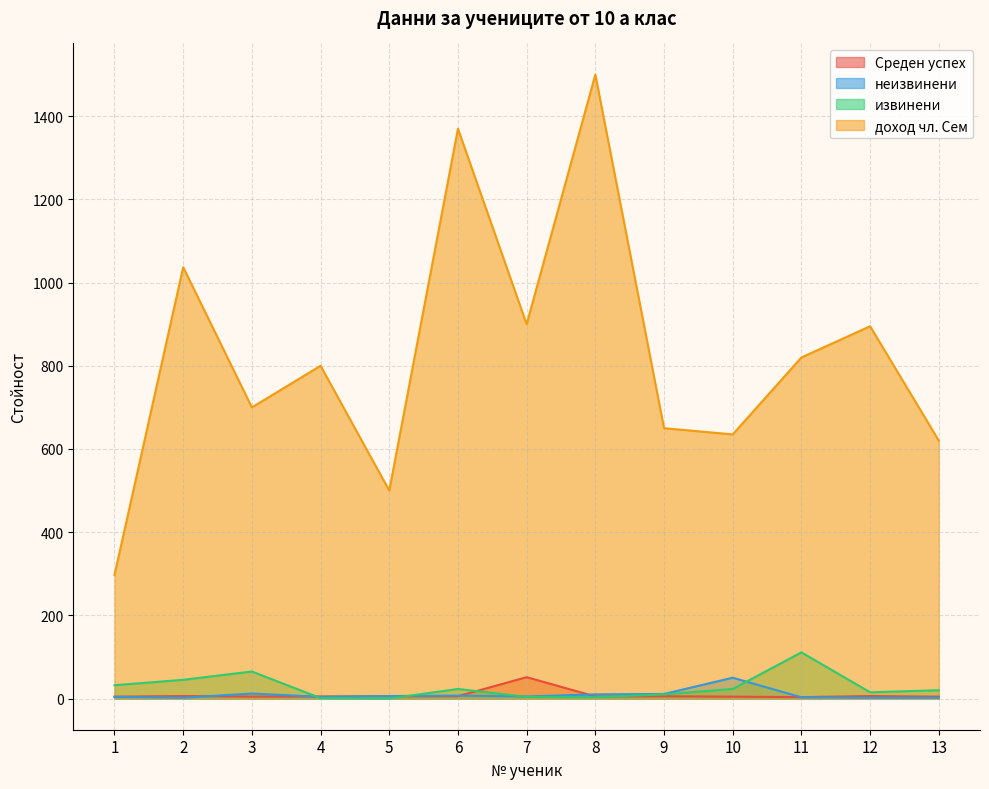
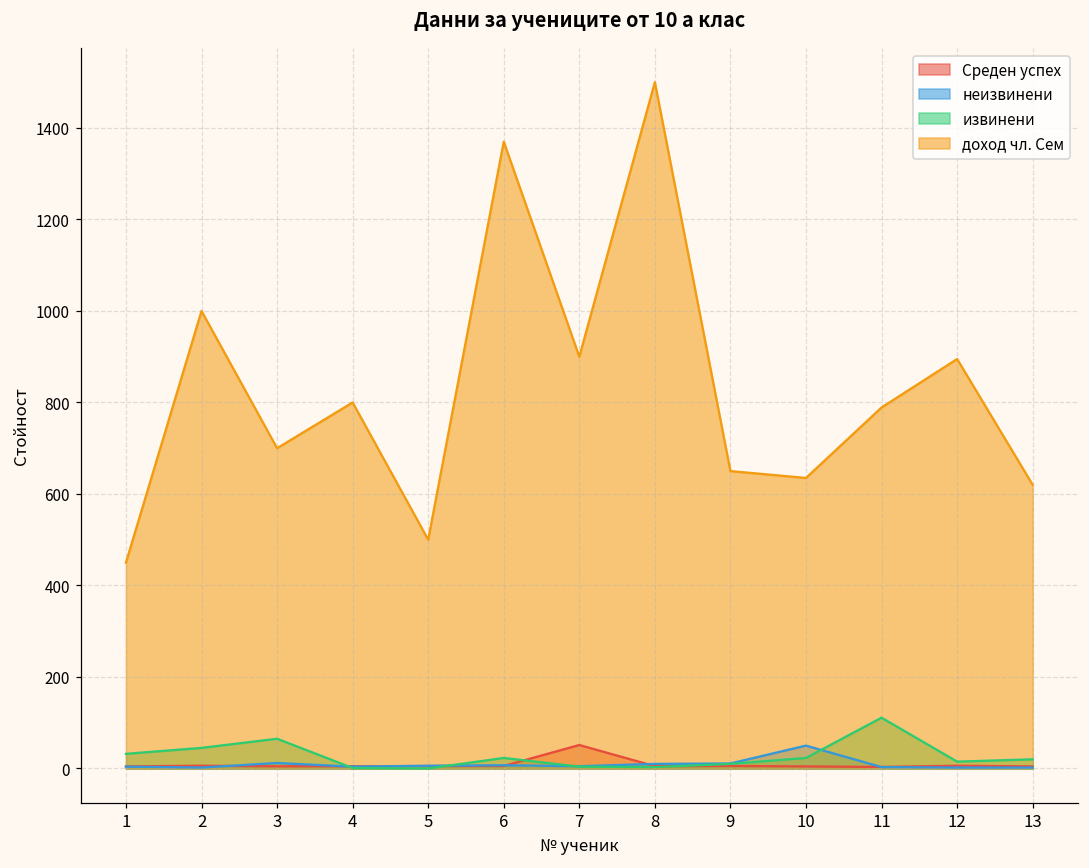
  {
    "Среден успех": {
      "3": 0,
      "7": 50,
      "10": 0
    },
    "неизвинени": {
      "3": 10,
      "10": 50
    },
    "извинени": {
      "1": 30,
      "2": 50,
      "3": 70,
      "6": 20,
      "10": 20,
      "11": 110,
      "12": 20,
      "13": 20
    },
    "доход чл. Сем": {
-     "1": 300,
-     "2": 1040,
+     "1": 450,
+     "2": 1000,
      "3": 700,
      "4": 800,
      "5": 500,
      "6": 1370,
      "7": 900,
      "8": 1500,
      "9": 650,
      "10": 640,
-     "11": 820,
+     "11": 790,
      "12": 900,
      "13": 620
    }
  }
